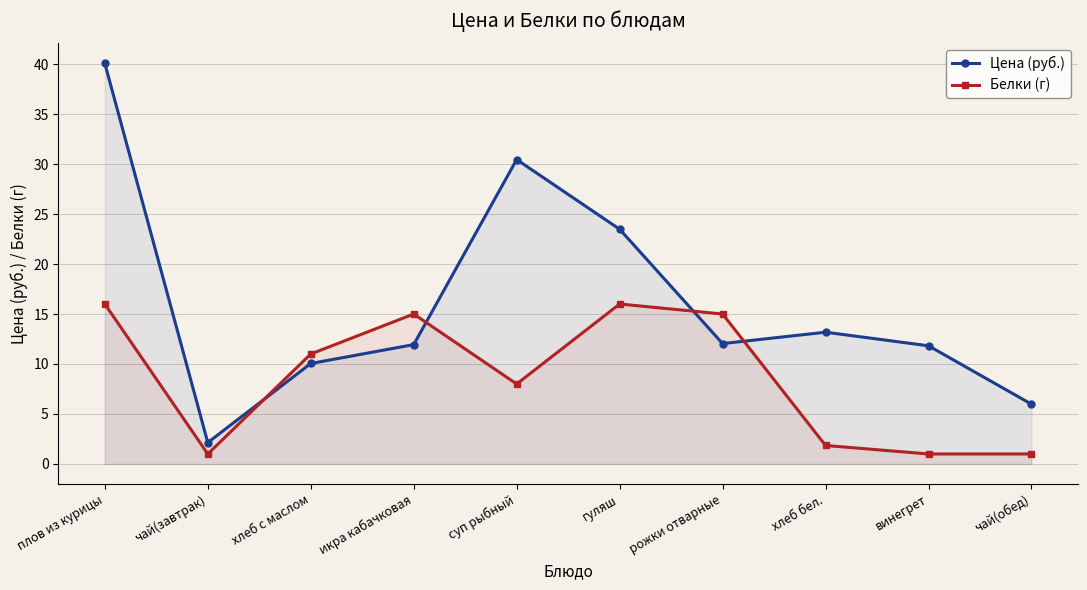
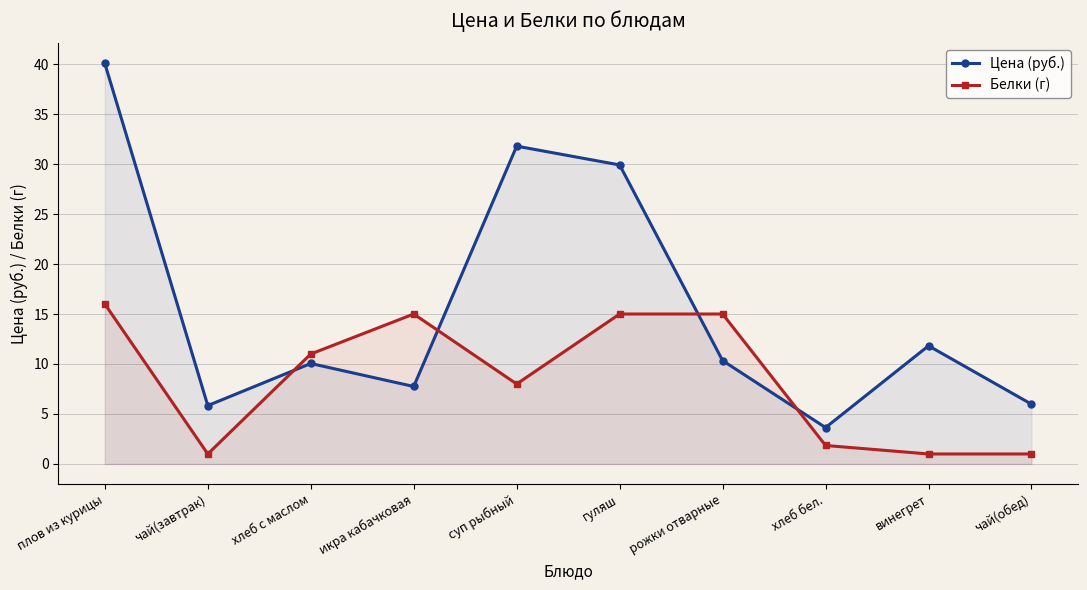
  {
    "Цена (руб.)": {
      "плов из курицы": 40,
-     "чай(завтрак)": 2,
+     "чай(завтрак)": 6,
      "хлеб с маслом": 10,
-     "икра кабачковая": 12,
-     "суп рыбный": 30,
-     "гуляш": 23,
-     "рожки отварные": 12,
-     "хлеб бел.": 13,
+     "икра кабачковая": 8,
+     "суп рыбный": 32,
+     "гуляш": 30,
+     "рожки отварные": 10,
+     "хлеб бел.": 4,
      "винегрет": 12,
      "чай(обед)": 6
    },
    "Белки (г)": {
      "плов из курицы": 16,
      "чай(завтрак)": 1,
      "хлеб с маслом": 11,
      "икра кабачковая": 15,
      "суп рыбный": 8,
-     "гуляш": 16,
+     "гуляш": 15,
      "рожки отварные": 15,
      "хлеб бел.": 2,
      "винегрет": 1,
      "чай(обед)": 1
    }
  }
